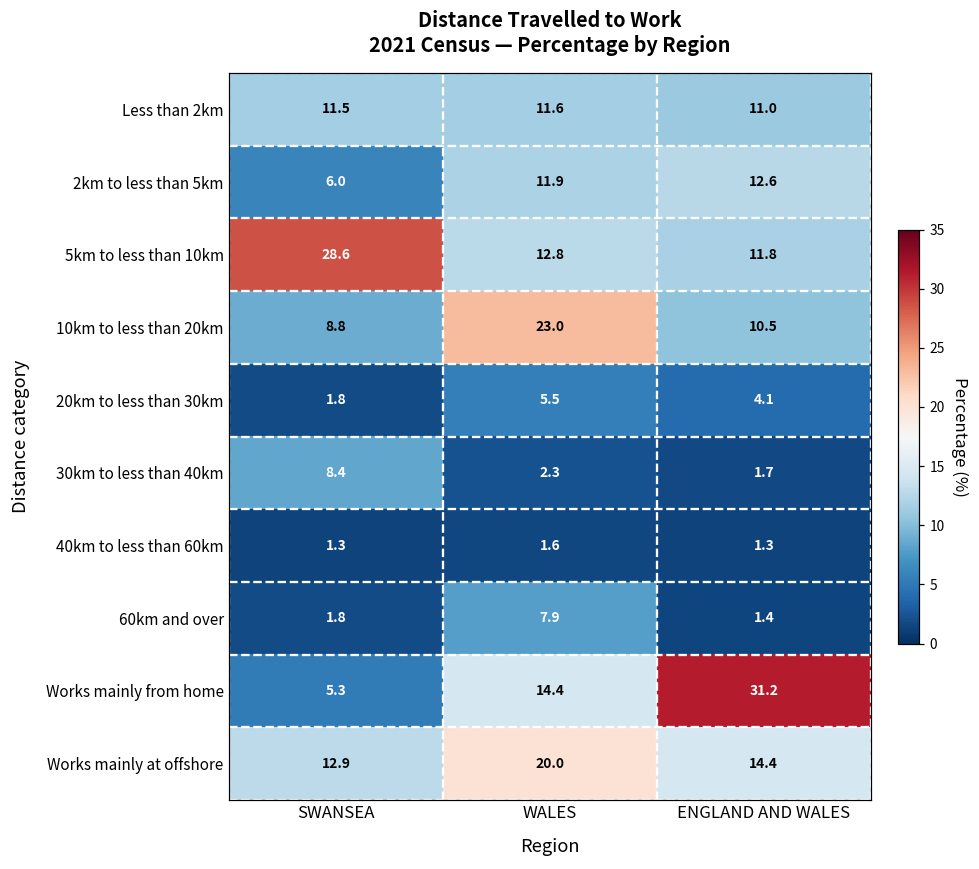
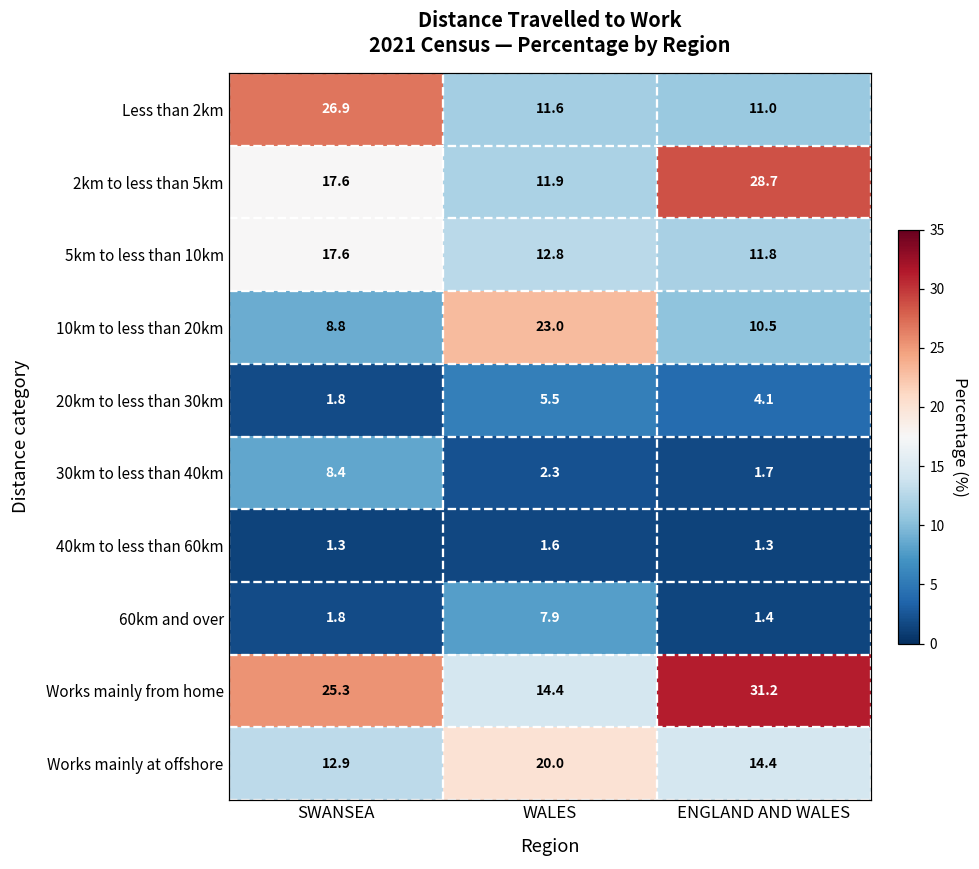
  {
    "Less than 2km": {
-     "SWANSEA": 11.5,
+     "SWANSEA": 26.9,
      "WALES": 11.6,
      "ENGLAND AND WALES": 11.0
    },
    "2km to less than 5km": {
-     "SWANSEA": 6.0,
+     "SWANSEA": 17.6,
      "WALES": 11.9,
-     "ENGLAND AND WALES": 12.6
+     "ENGLAND AND WALES": 28.7
    },
    "5km to less than 10km": {
-     "SWANSEA": 28.6,
+     "SWANSEA": 17.6,
      "WALES": 12.8,
      "ENGLAND AND WALES": 11.8
    },
    "10km to less than 20km": {
      "SWANSEA": 8.8,
      "WALES": 23.0,
      "ENGLAND AND WALES": 10.5
    },
    "20km to less than 30km": {
      "SWANSEA": 1.8,
      "WALES": 5.5,
      "ENGLAND AND WALES": 4.1
    },
    "30km to less than 40km": {
      "SWANSEA": 8.4,
      "WALES": 2.3,
      "ENGLAND AND WALES": 1.7
    },
    "40km to less than 60km": {
      "SWANSEA": 1.3,
      "WALES": 1.6,
      "ENGLAND AND WALES": 1.3
    },
    "60km and over": {
      "SWANSEA": 1.8,
      "WALES": 7.9,
      "ENGLAND AND WALES": 1.4
    },
    "Works mainly from home": {
-     "SWANSEA": 5.3,
+     "SWANSEA": 25.3,
      "WALES": 14.4,
      "ENGLAND AND WALES": 31.2
    },
    "Works mainly at offshore": {
      "SWANSEA": 12.9,
      "WALES": 20.0,
      "ENGLAND AND WALES": 14.4
    }
  }
